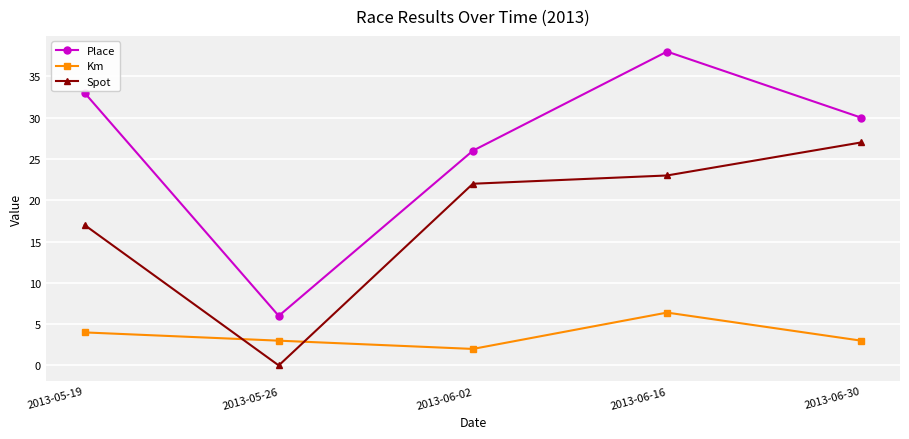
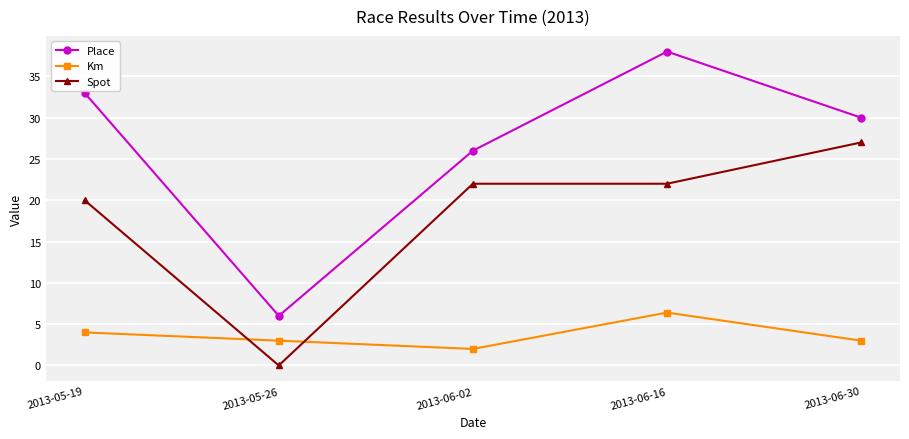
  {
    "Place": {
      "2013-05-19": 33,
      "2013-05-26": 6,
      "2013-06-02": 26,
      "2013-06-16": 38,
      "2013-06-30": 30
    },
    "Km": {
      "2013-05-19": 4,
      "2013-05-26": 3,
      "2013-06-02": 2,
      "2013-06-16": 6,
      "2013-06-30": 3
    },
    "Spot": {
-     "2013-05-19": 17,
+     "2013-05-19": 20,
      "2013-05-26": 0,
      "2013-06-02": 22,
-     "2013-06-16": 23,
+     "2013-06-16": 22,
      "2013-06-30": 27
    }
  }
